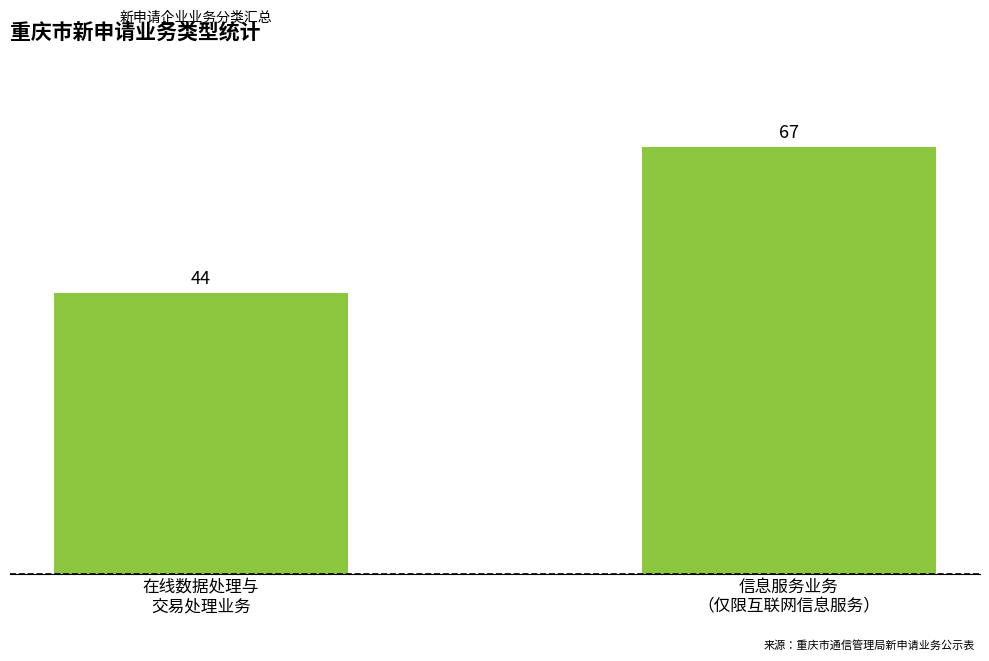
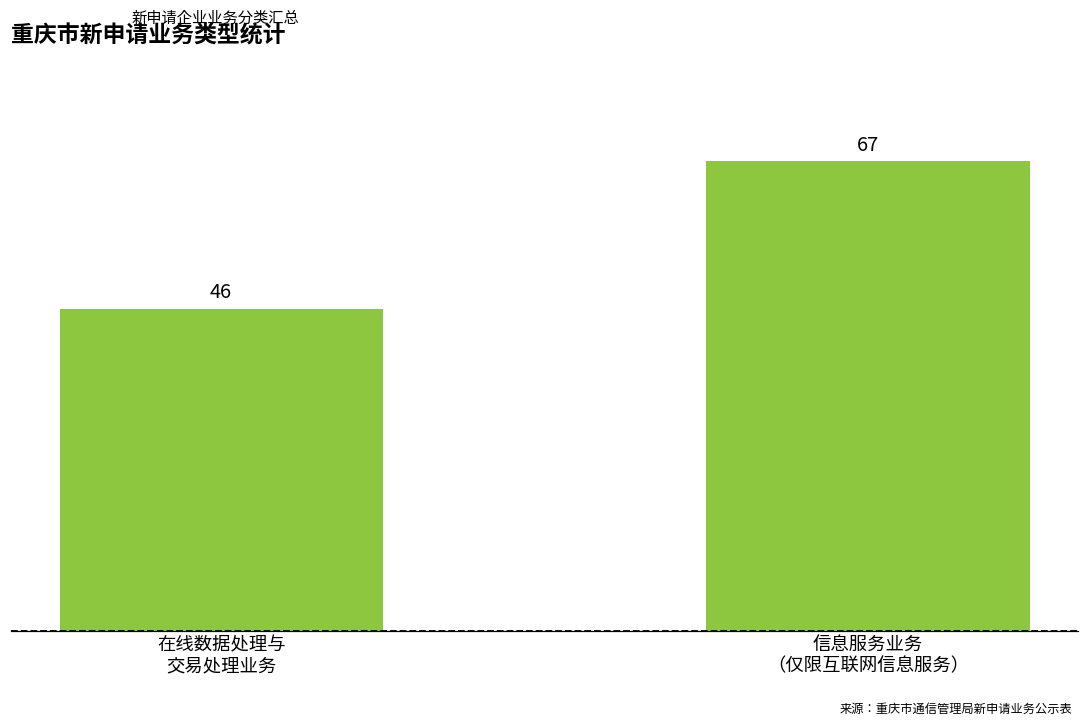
  {
-   "在线数据处理与 交易处理业务": 44,
+   "在线数据处理与 交易处理业务": 46,
    "信息服务业务 （仅限互联网信息服务）": 67
  }
